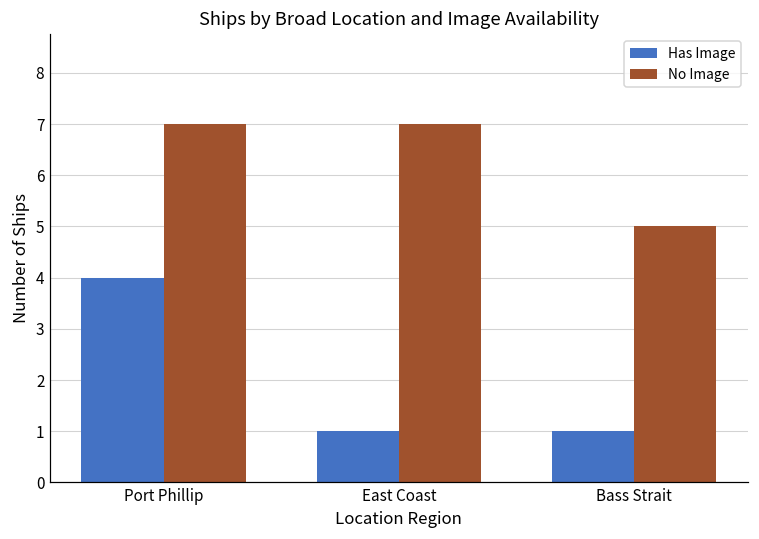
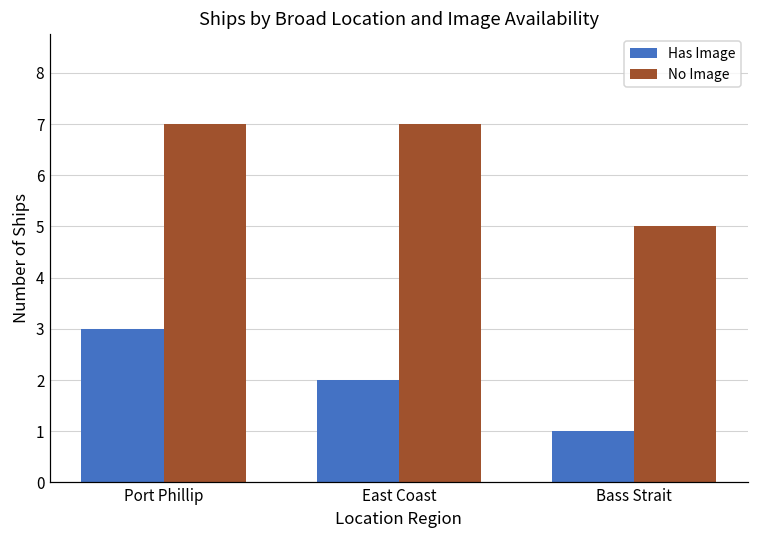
  {
    "Has Image": {
-     "Port Phillip": 4,
-     "East Coast": 1,
+     "Port Phillip": 3,
+     "East Coast": 2,
      "Bass Strait": 1
    },
    "No Image": {
      "Port Phillip": 7,
      "East Coast": 7,
      "Bass Strait": 5
    }
  }
